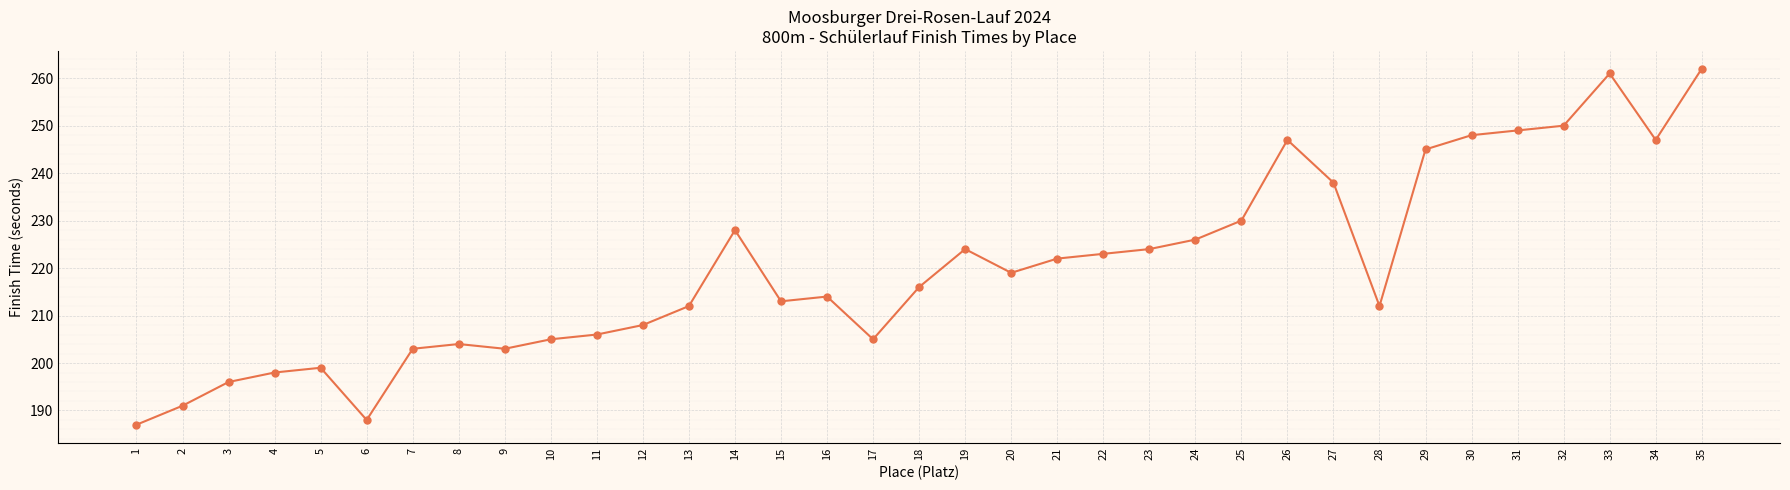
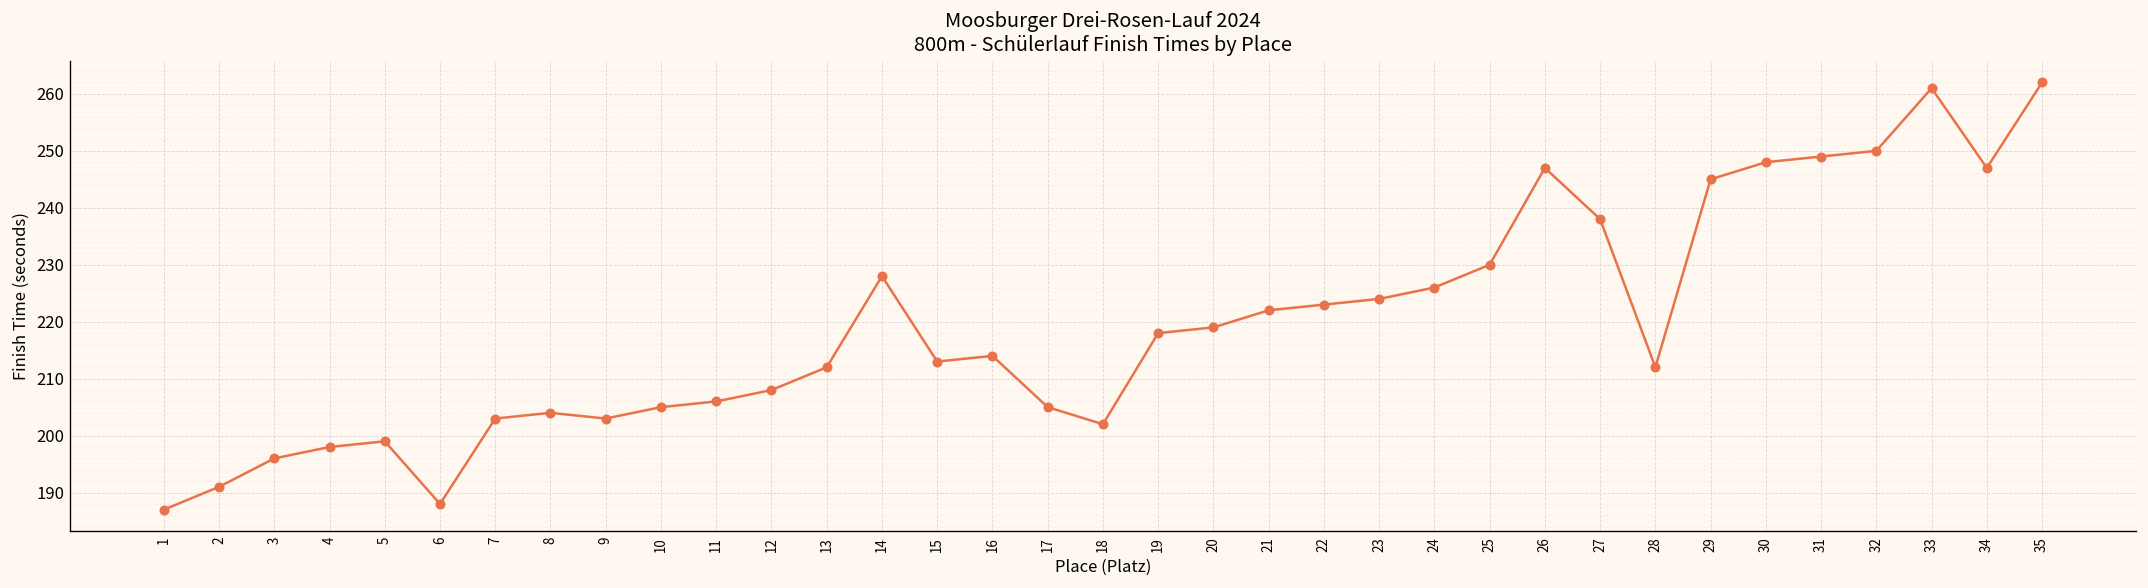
  {
    "1": 187,
    "2": 191,
    "3": 196,
    "4": 198,
    "5": 199,
    "6": 188,
    "7": 203,
    "8": 204,
    "9": 203,
    "10": 205,
    "11": 206,
    "12": 208,
    "13": 212,
    "14": 228,
    "15": 213,
    "16": 214,
    "17": 205,
-   "18": 216,
-   "19": 224,
+   "18": 202,
+   "19": 218,
    "20": 219,
    "21": 222,
    "22": 223,
    "23": 224,
    "24": 226,
    "25": 230,
    "26": 247,
    "27": 238,
    "28": 212,
    "29": 245,
    "30": 248,
    "31": 249,
    "32": 250,
    "33": 261,
    "34": 247,
    "35": 262
  }
